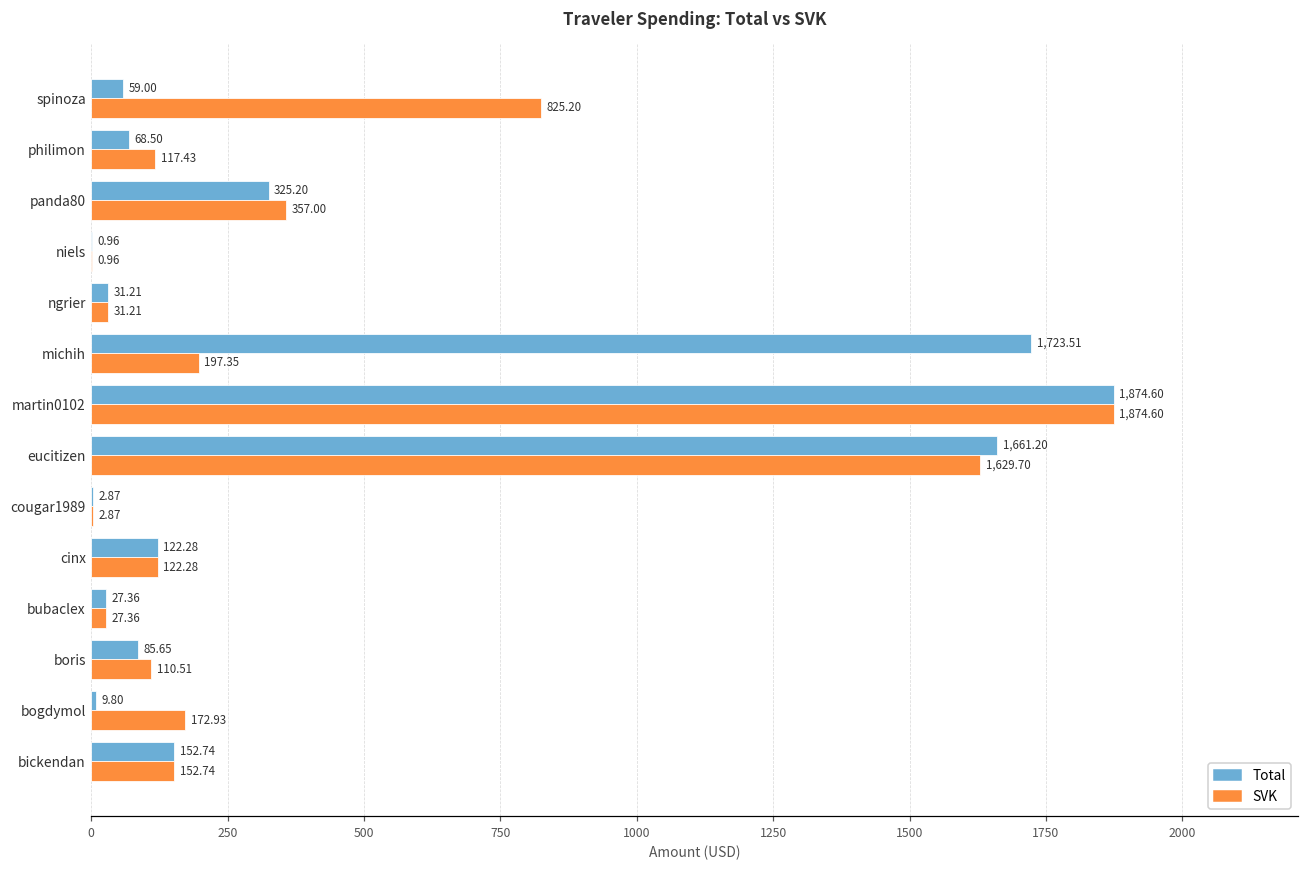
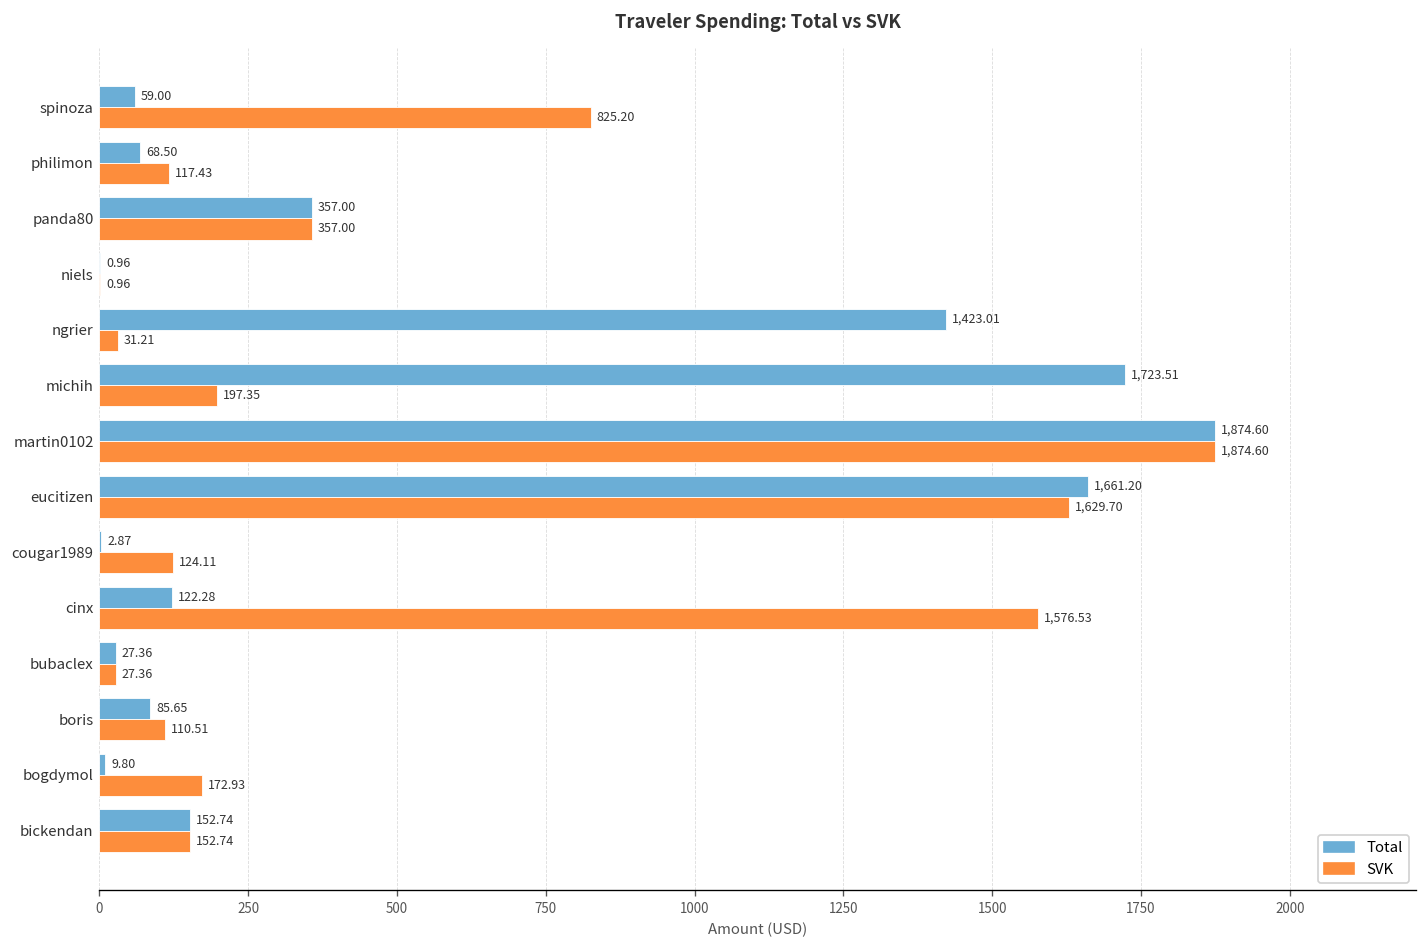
  {
    "Total": {
      "spinoza": "59.00",
      "philimon": "68.50",
-     "panda80": "325.20",
+     "panda80": "357.00",
      "niels": "0.96",
-     "ngrier": "31.21",
+     "ngrier": "1,423.01",
      "michih": "1,723.51",
      "martin0102": "1,874.60",
      "eucitizen": "1,661.20",
      "cougar1989": "2.87",
      "cinx": "122.28",
      "bubaclex": "27.36",
      "boris": "85.65",
      "bogdymol": "9.80",
      "bickendan": "152.74"
    },
    "SVK": {
      "spinoza": "825.20",
      "philimon": "117.43",
      "panda80": "357.00",
      "niels": "0.96",
      "ngrier": "31.21",
      "michih": "197.35",
      "martin0102": "1,874.60",
      "eucitizen": "1,629.70",
-     "cougar1989": "2.87",
-     "cinx": "122.28",
+     "cougar1989": "124.11",
+     "cinx": "1,576.53",
      "bubaclex": "27.36",
      "boris": "110.51",
      "bogdymol": "172.93",
      "bickendan": "152.74"
    }
  }
